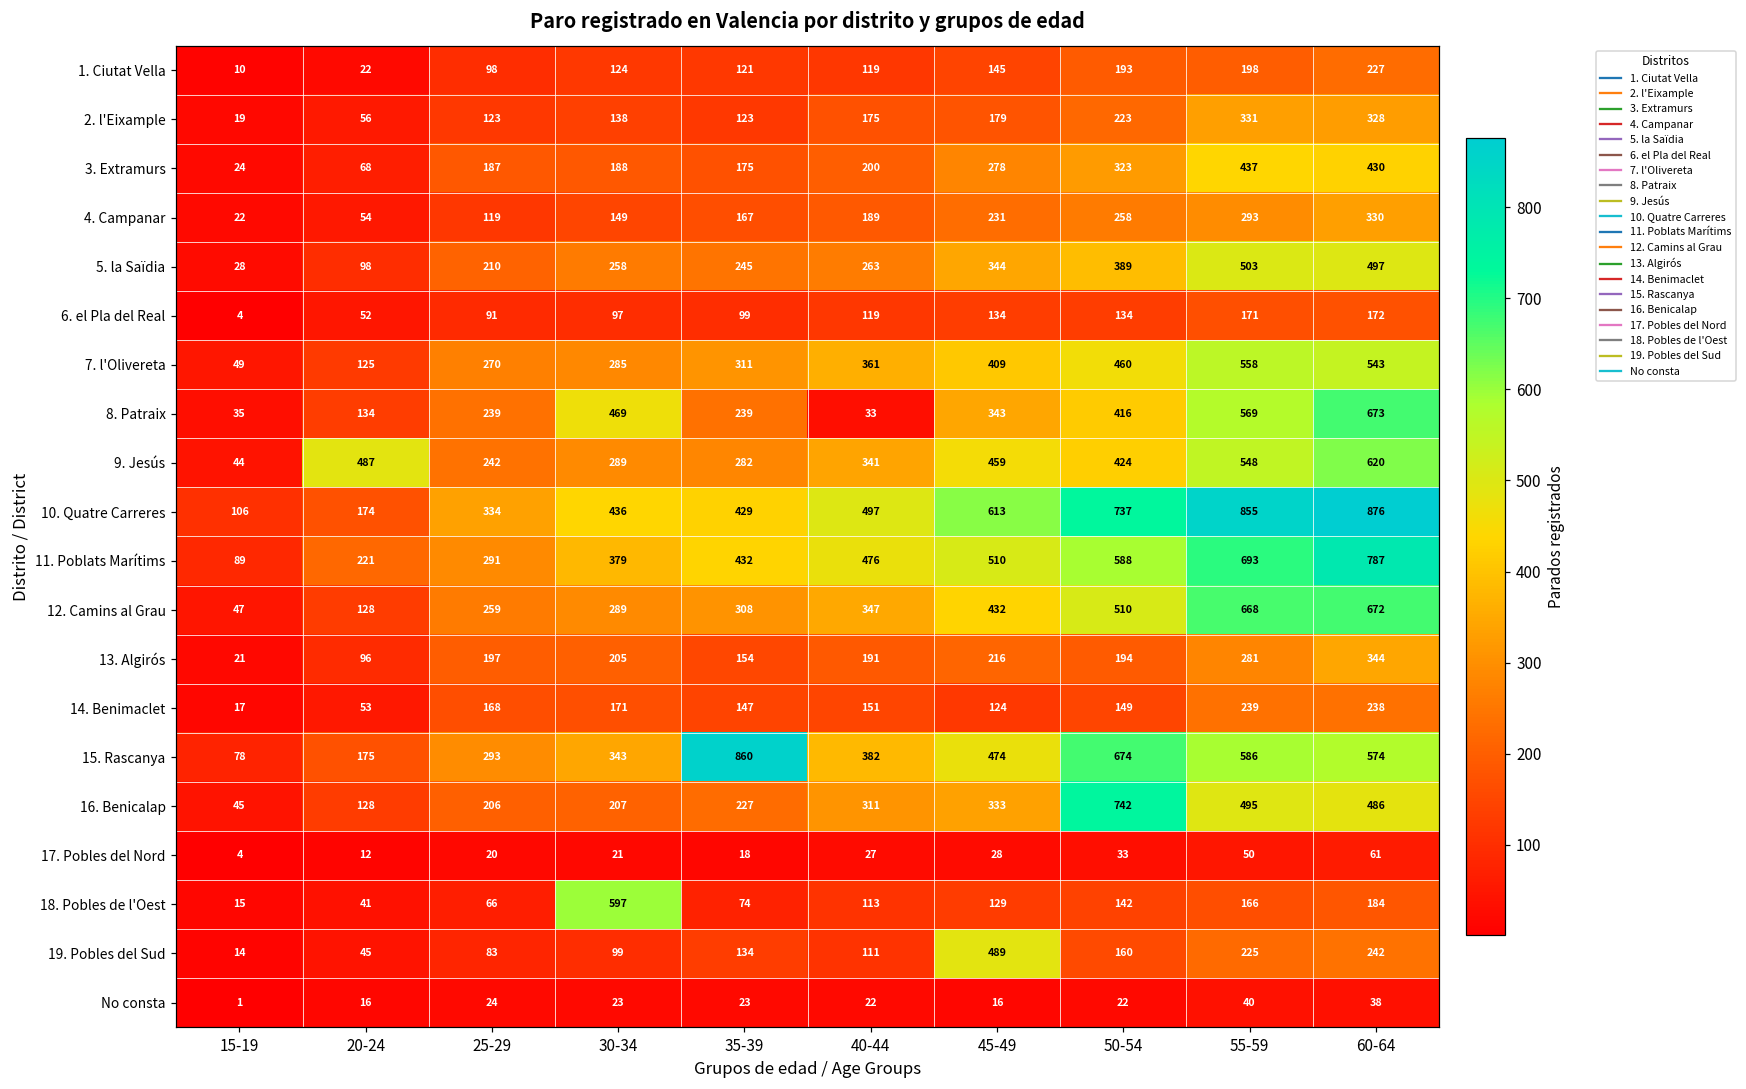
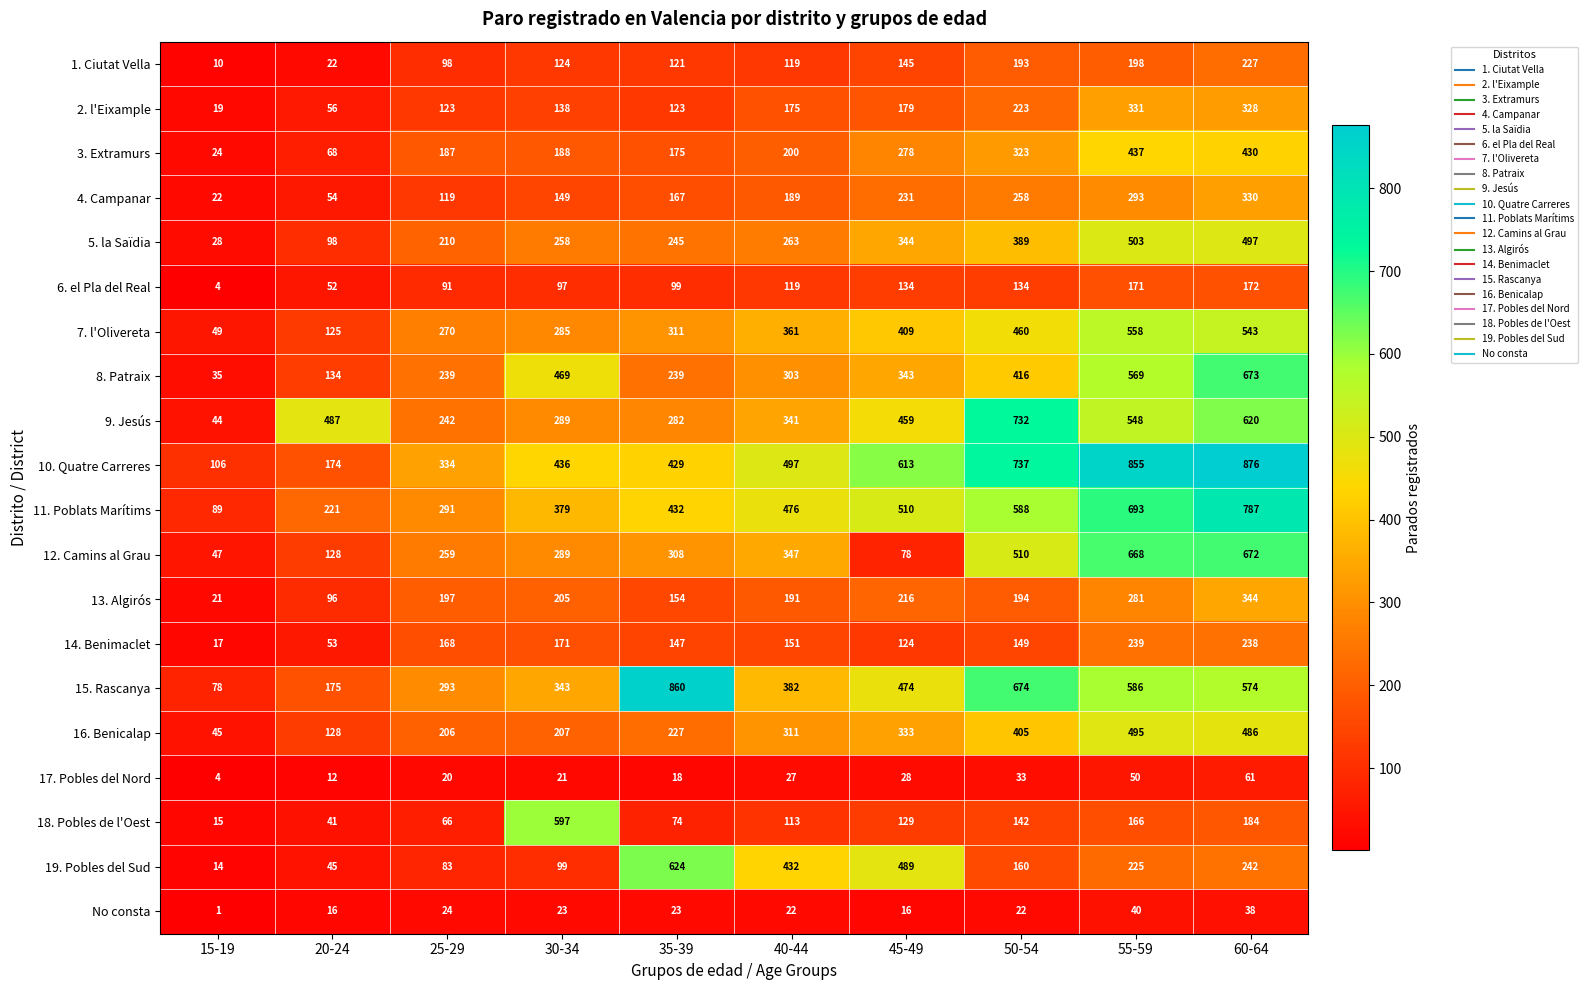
  {
    "1. Ciutat Vella": {
      "15-19": 10,
      "20-24": 22,
      "25-29": 98,
      "30-34": 124,
      "35-39": 121,
      "40-44": 119,
      "45-49": 145,
      "50-54": 193,
      "55-59": 198,
      "60-64": 227
    },
    "2. l'Eixample": {
      "15-19": 19,
      "20-24": 56,
      "25-29": 123,
      "30-34": 138,
      "35-39": 123,
      "40-44": 175,
      "45-49": 179,
      "50-54": 223,
      "55-59": 331,
      "60-64": 328
    },
    "3. Extramurs": {
      "15-19": 24,
      "20-24": 68,
      "25-29": 187,
      "30-34": 188,
      "35-39": 175,
      "40-44": 200,
      "45-49": 278,
      "50-54": 323,
      "55-59": 437,
      "60-64": 430
    },
    "4. Campanar": {
      "15-19": 22,
      "20-24": 54,
      "25-29": 119,
      "30-34": 149,
      "35-39": 167,
      "40-44": 189,
      "45-49": 231,
      "50-54": 258,
      "55-59": 293,
      "60-64": 330
    },
    "5. la Saïdia": {
      "15-19": 28,
      "20-24": 98,
      "25-29": 210,
      "30-34": 258,
      "35-39": 245,
      "40-44": 263,
      "45-49": 344,
      "50-54": 389,
      "55-59": 503,
      "60-64": 497
    },
    "6. el Pla del Real": {
      "15-19": 4,
      "20-24": 52,
      "25-29": 91,
      "30-34": 97,
      "35-39": 99,
      "40-44": 119,
      "45-49": 134,
      "50-54": 134,
      "55-59": 171,
      "60-64": 172
    },
    "7. l'Olivereta": {
      "15-19": 49,
      "20-24": 125,
      "25-29": 270,
      "30-34": 285,
      "35-39": 311,
      "40-44": 361,
      "45-49": 409,
      "50-54": 460,
      "55-59": 558,
      "60-64": 543
    },
    "8. Patraix": {
      "15-19": 35,
      "20-24": 134,
      "25-29": 239,
      "30-34": 469,
      "35-39": 239,
-     "40-44": 33,
+     "40-44": 303,
      "45-49": 343,
      "50-54": 416,
      "55-59": 569,
      "60-64": 673
    },
    "9. Jesús": {
      "15-19": 44,
      "20-24": 487,
      "25-29": 242,
      "30-34": 289,
      "35-39": 282,
      "40-44": 341,
      "45-49": 459,
-     "50-54": 424,
+     "50-54": 732,
      "55-59": 548,
      "60-64": 620
    },
    "10. Quatre Carreres": {
      "15-19": 106,
      "20-24": 174,
      "25-29": 334,
      "30-34": 436,
      "35-39": 429,
      "40-44": 497,
      "45-49": 613,
      "50-54": 737,
      "55-59": 855,
      "60-64": 876
    },
    "11. Poblats Marítims": {
      "15-19": 89,
      "20-24": 221,
      "25-29": 291,
      "30-34": 379,
      "35-39": 432,
      "40-44": 476,
      "45-49": 510,
      "50-54": 588,
      "55-59": 693,
      "60-64": 787
    },
    "12. Camins al Grau": {
      "15-19": 47,
      "20-24": 128,
      "25-29": 259,
      "30-34": 289,
      "35-39": 308,
      "40-44": 347,
-     "45-49": 432,
+     "45-49": 78,
      "50-54": 510,
      "55-59": 668,
      "60-64": 672
    },
    "13. Algirós": {
      "15-19": 21,
      "20-24": 96,
      "25-29": 197,
      "30-34": 205,
      "35-39": 154,
      "40-44": 191,
      "45-49": 216,
      "50-54": 194,
      "55-59": 281,
      "60-64": 344
    },
    "14. Benimaclet": {
      "15-19": 17,
      "20-24": 53,
      "25-29": 168,
      "30-34": 171,
      "35-39": 147,
      "40-44": 151,
      "45-49": 124,
      "50-54": 149,
      "55-59": 239,
      "60-64": 238
    },
    "15. Rascanya": {
      "15-19": 78,
      "20-24": 175,
      "25-29": 293,
      "30-34": 343,
      "35-39": 860,
      "40-44": 382,
      "45-49": 474,
      "50-54": 674,
      "55-59": 586,
      "60-64": 574
    },
    "16. Benicalap": {
      "15-19": 45,
      "20-24": 128,
      "25-29": 206,
      "30-34": 207,
      "35-39": 227,
      "40-44": 311,
      "45-49": 333,
-     "50-54": 742,
+     "50-54": 405,
      "55-59": 495,
      "60-64": 486
    },
    "17. Pobles del Nord": {
      "15-19": 4,
      "20-24": 12,
      "25-29": 20,
      "30-34": 21,
      "35-39": 18,
      "40-44": 27,
      "45-49": 28,
      "50-54": 33,
      "55-59": 50,
      "60-64": 61
    },
    "18. Pobles de l'Oest": {
      "15-19": 15,
      "20-24": 41,
      "25-29": 66,
      "30-34": 597,
      "35-39": 74,
      "40-44": 113,
      "45-49": 129,
      "50-54": 142,
      "55-59": 166,
      "60-64": 184
    },
    "19. Pobles del Sud": {
      "15-19": 14,
      "20-24": 45,
      "25-29": 83,
      "30-34": 99,
-     "35-39": 134,
-     "40-44": 111,
+     "35-39": 624,
+     "40-44": 432,
      "45-49": 489,
      "50-54": 160,
      "55-59": 225,
      "60-64": 242
    },
    "No consta": {
      "15-19": 1,
      "20-24": 16,
      "25-29": 24,
      "30-34": 23,
      "35-39": 23,
      "40-44": 22,
      "45-49": 16,
      "50-54": 22,
      "55-59": 40,
      "60-64": 38
    }
  }
